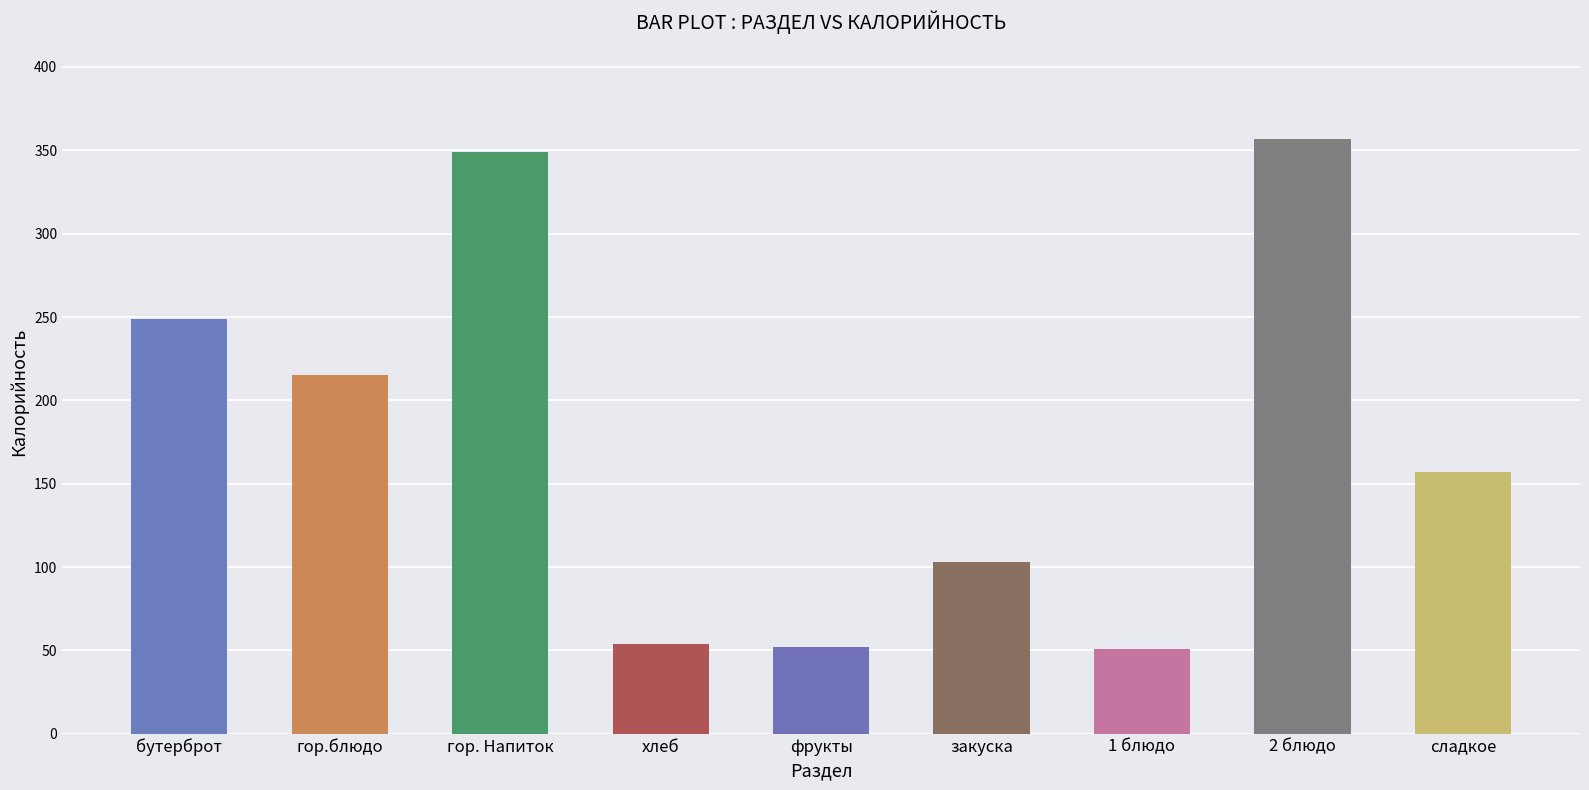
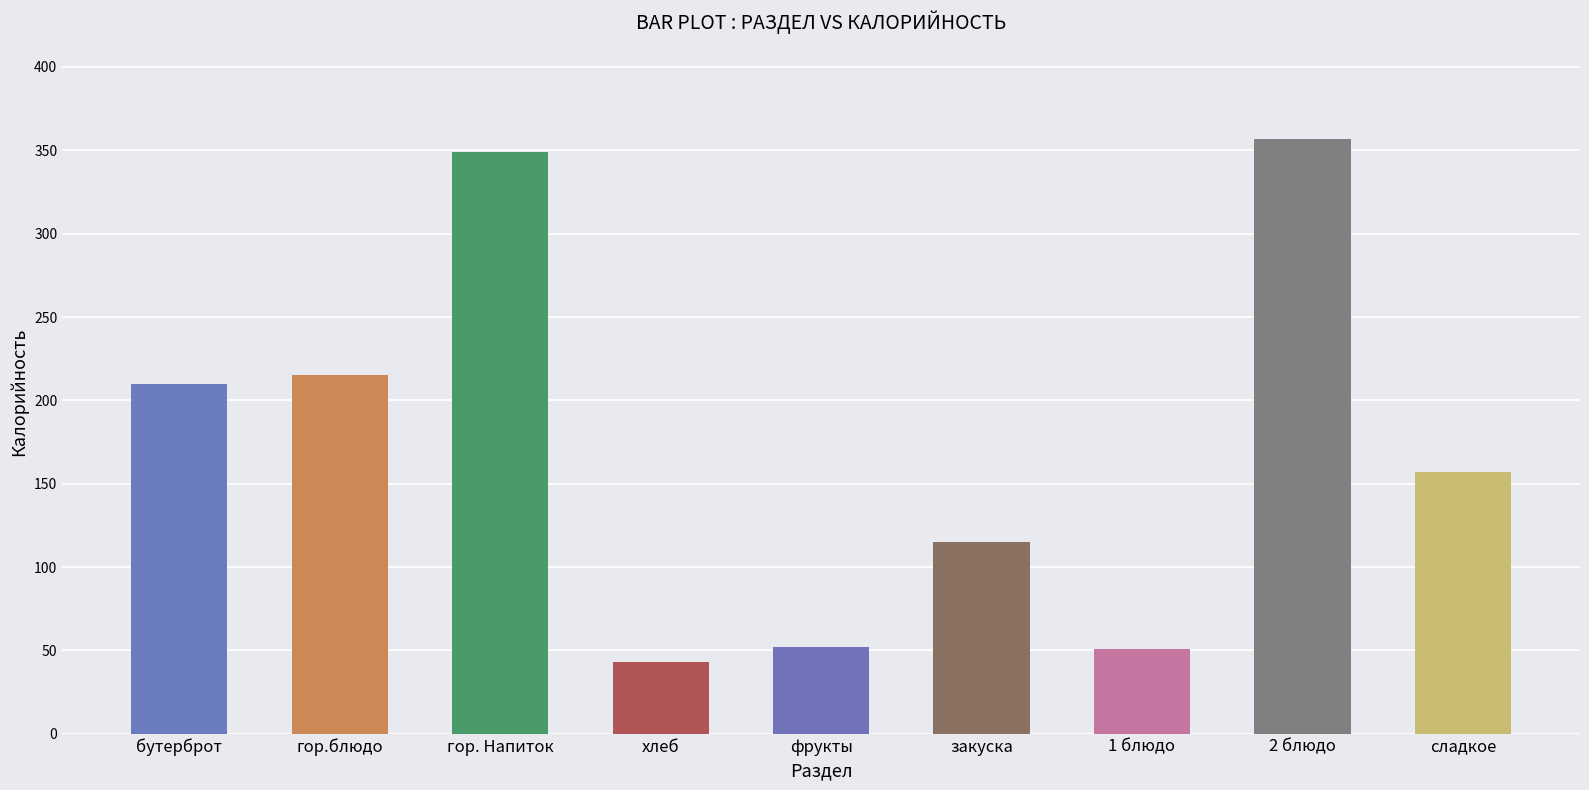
  {
-   "бутерброт": 249,
+   "бутерброт": 210,
    "гор.блюдо": 215,
    "гор. Напиток": 349,
-   "хлеб": 54,
+   "хлеб": 43,
    "фрукты": 52,
-   "закуска": 103,
+   "закуска": 115,
    "1 блюдо": 51,
    "2 блюдо": 357,
    "сладкое": 157
  }
